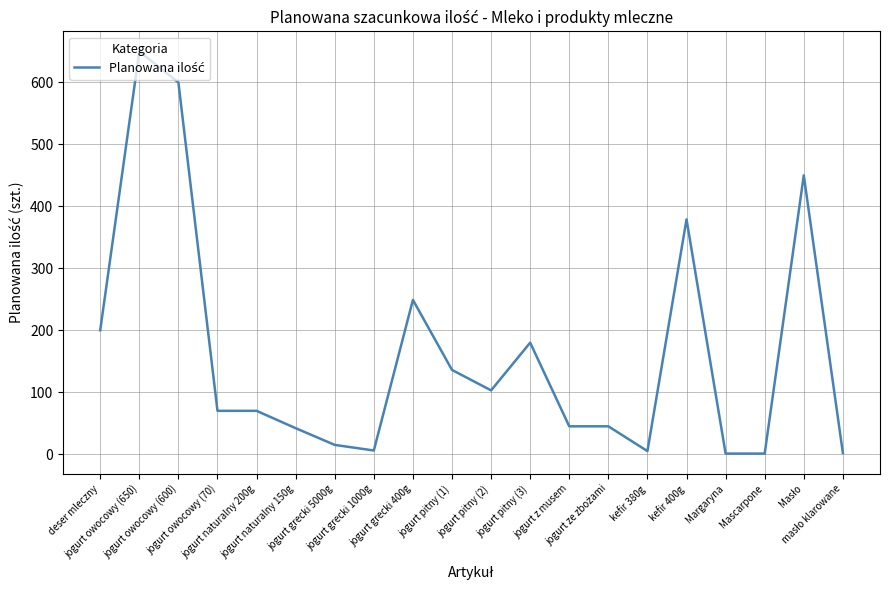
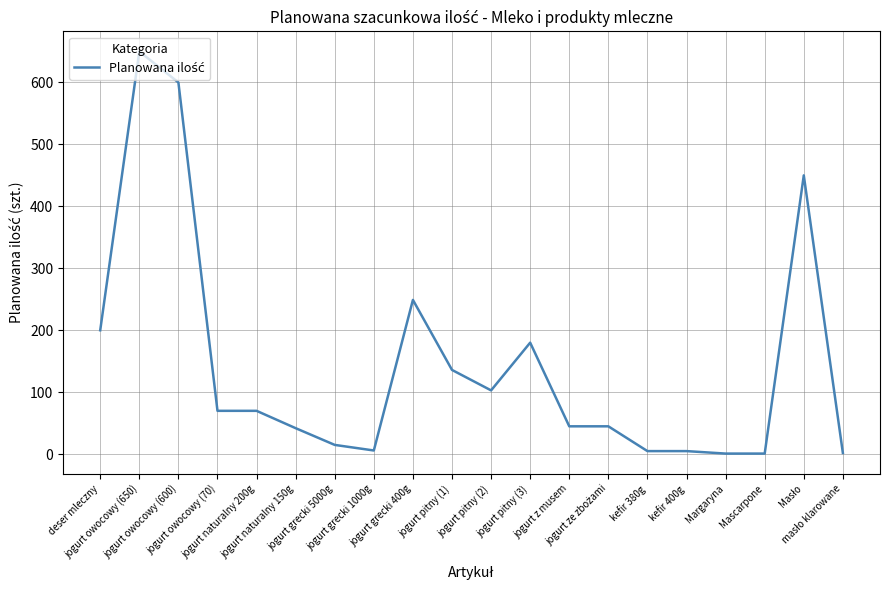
  {
    "deser mleczny": 200,
    "jogurt owocowy (600)": 600,
    "jogurt owocowy (70)": 70,
    "jogurt naturalny 200g": 70,
    "jogurt naturalny 150g": 40,
    "jogurt grecki 5000g": 20,
    "jogurt grecki 1000g": 10,
    "jogurt grecki 400g": 250,
    "jogurt pitny (1)": 140,
    "jogurt pitny (2)": 100,
    "jogurt pitny (3)": 180,
    "jogurt z musem": 50,
    "jogurt ze zbożami": 50,
    "kefir 380g": 10,
-   "kefir 400g": 380,
+   "kefir 400g": 10,
    "Margaryna": 0,
    "Mascarpone": 0,
    "Masło": 450,
    "masło klarowane": 0
  }
